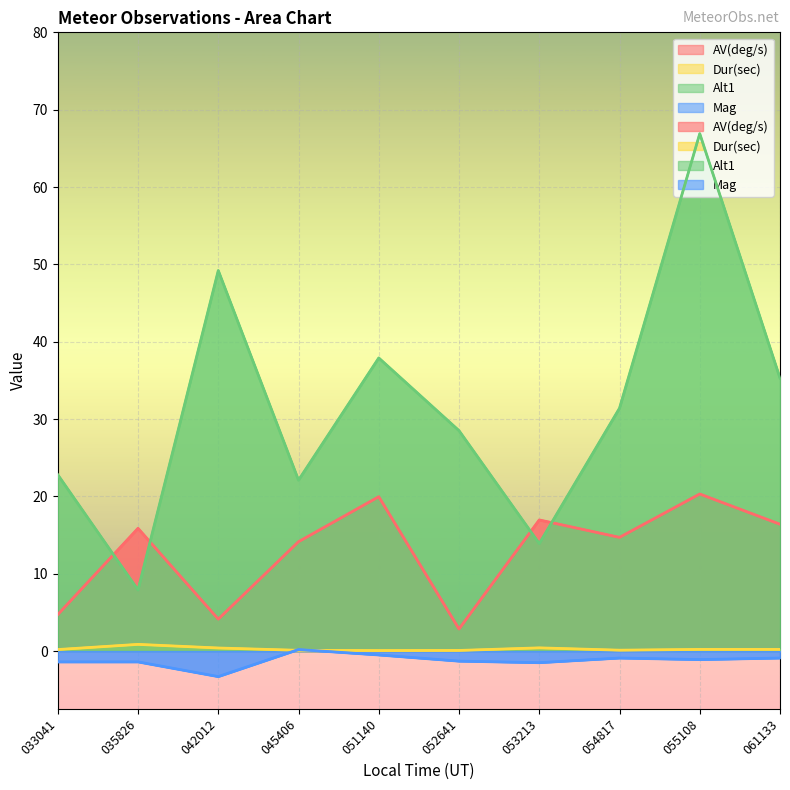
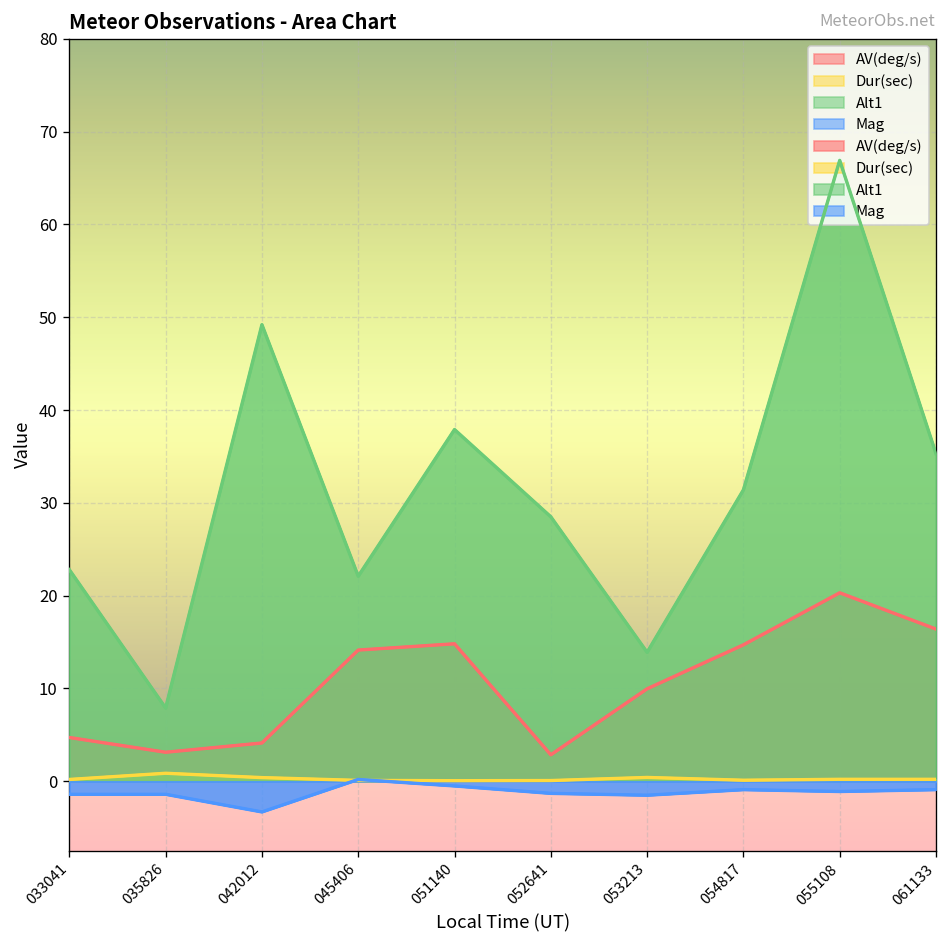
  {
    "AV(deg/s)": {
      "033041": 5,
-     "035826": 16,
+     "035826": 3,
      "042012": 4,
      "045406": 14,
-     "051140": 20,
+     "051140": 15,
      "052641": 3,
-     "053213": 17,
+     "053213": 10,
      "054817": 15,
      "055108": 20,
      "061133": 16
    },
    "Dur(sec)": {
      "035826": 1,
      "042012": 0,
      "053213": 0
    },
    "Alt1": {
      "033041": 23,
      "035826": 8,
      "042012": 49,
      "045406": 22,
      "051140": 38,
      "052641": 29,
      "053213": 14,
      "054817": 31,
      "061133": 35
    }
  }
